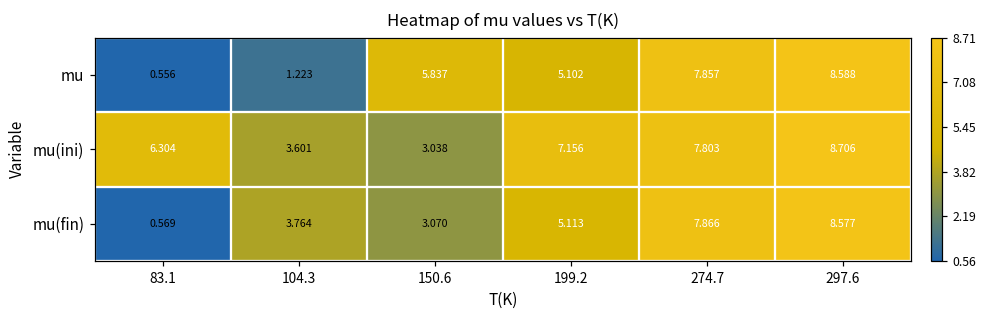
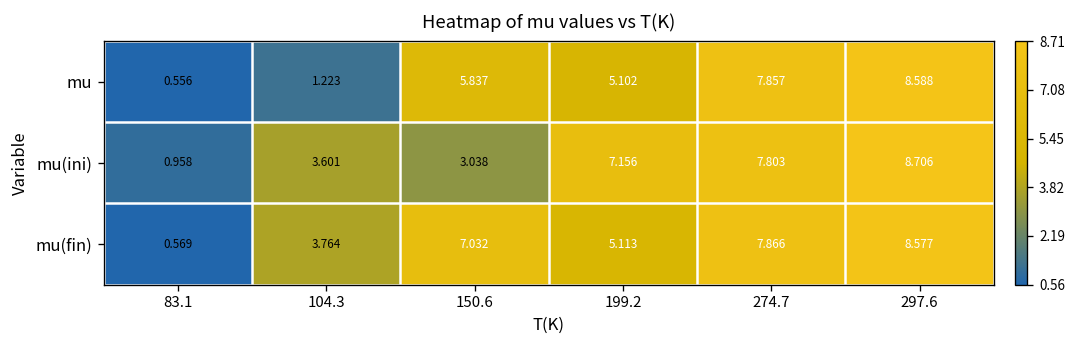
  {
    "mu": {
      "83.1": 0.556,
      "104.3": 1.223,
      "150.6": 5.837,
      "199.2": 5.102,
      "274.7": 7.857,
      "297.6": 8.588
    },
    "mu(ini)": {
-     "83.1": 6.304,
+     "83.1": 0.958,
      "104.3": 3.601,
      "150.6": 3.038,
      "199.2": 7.156,
      "274.7": 7.803,
      "297.6": 8.706
    },
    "mu(fin)": {
      "83.1": 0.569,
      "104.3": 3.764,
-     "150.6": 3.070,
+     "150.6": 7.032,
      "199.2": 5.113,
      "274.7": 7.866,
      "297.6": 8.577
    }
  }
